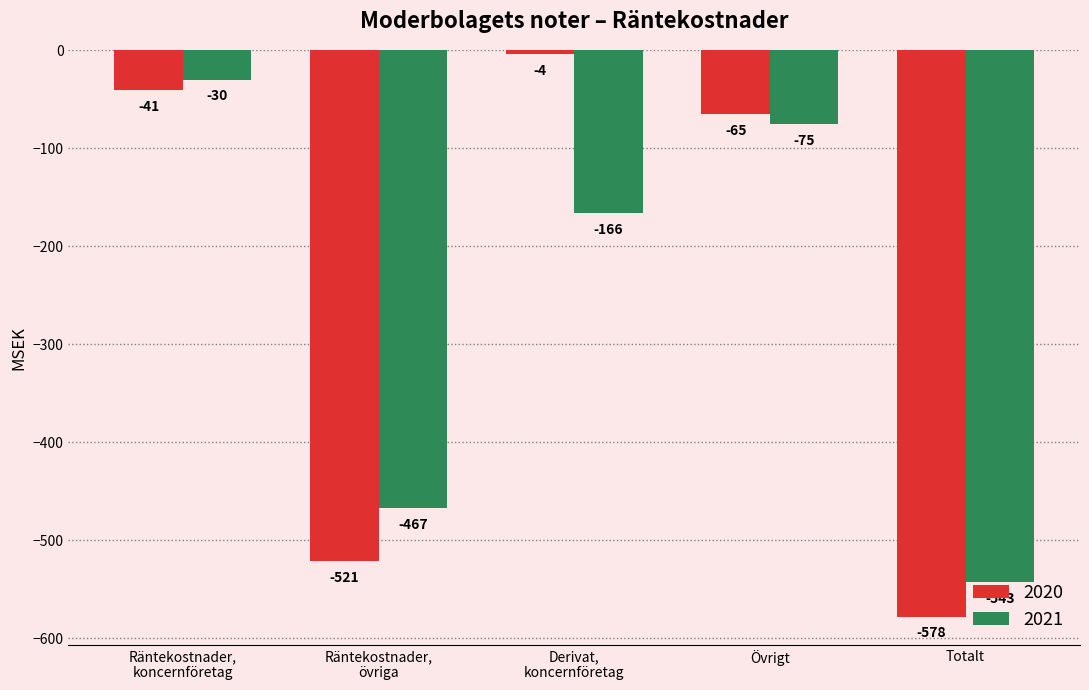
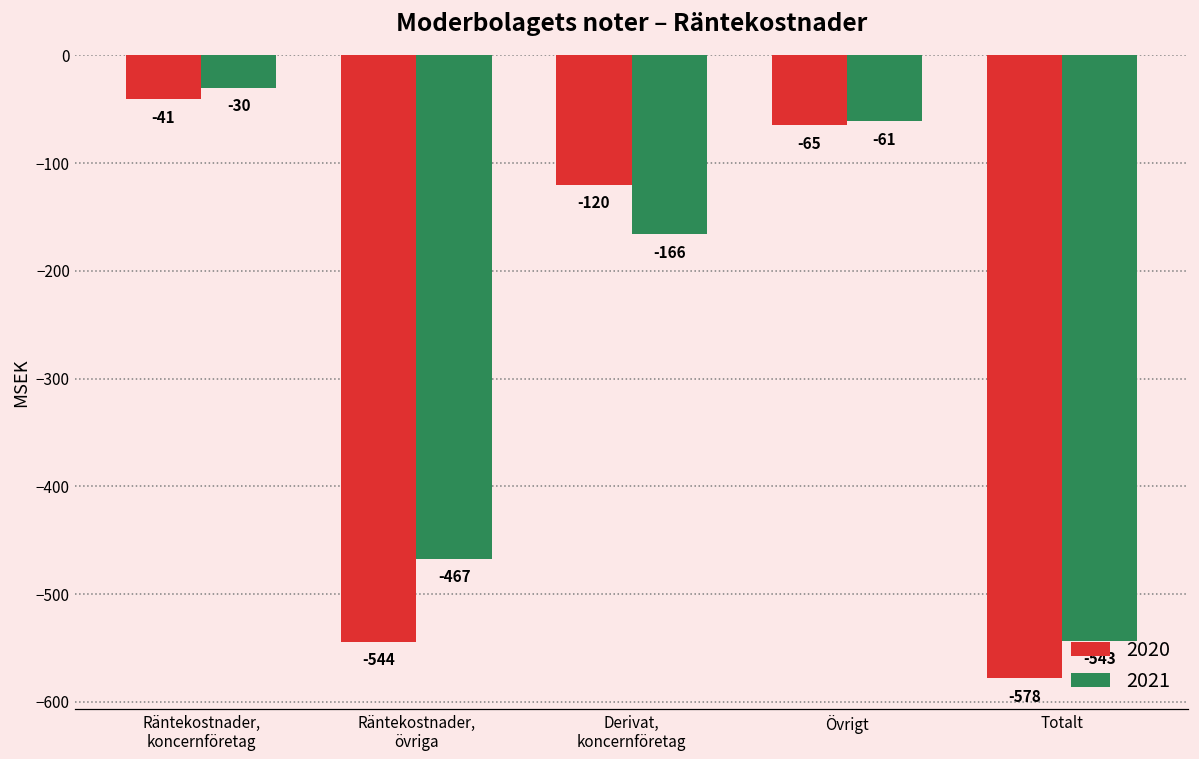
  {
    "2020": {
      "Räntekostnader, koncernföretag": -41,
-     "Räntekostnader, övriga": -521,
-     "Derivat, koncernföretag": -4,
+     "Räntekostnader, övriga": -544,
+     "Derivat, koncernföretag": -120,
      "Övrigt": -65,
      "Totalt": -578
    },
    "2021": {
      "Räntekostnader, koncernföretag": -30,
      "Räntekostnader, övriga": -467,
      "Derivat, koncernföretag": -166,
-     "Övrigt": -75,
+     "Övrigt": -61,
      "Totalt": -543
    }
  }
